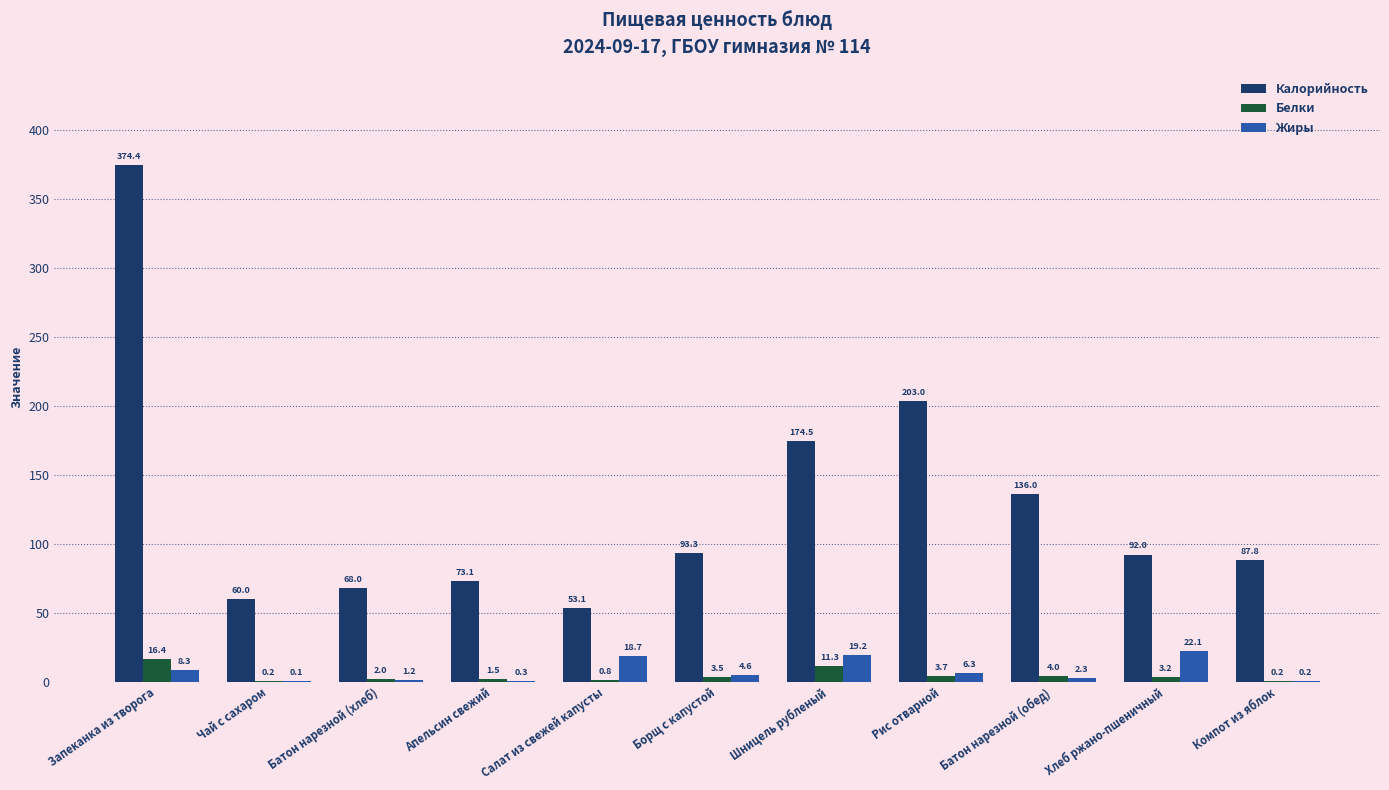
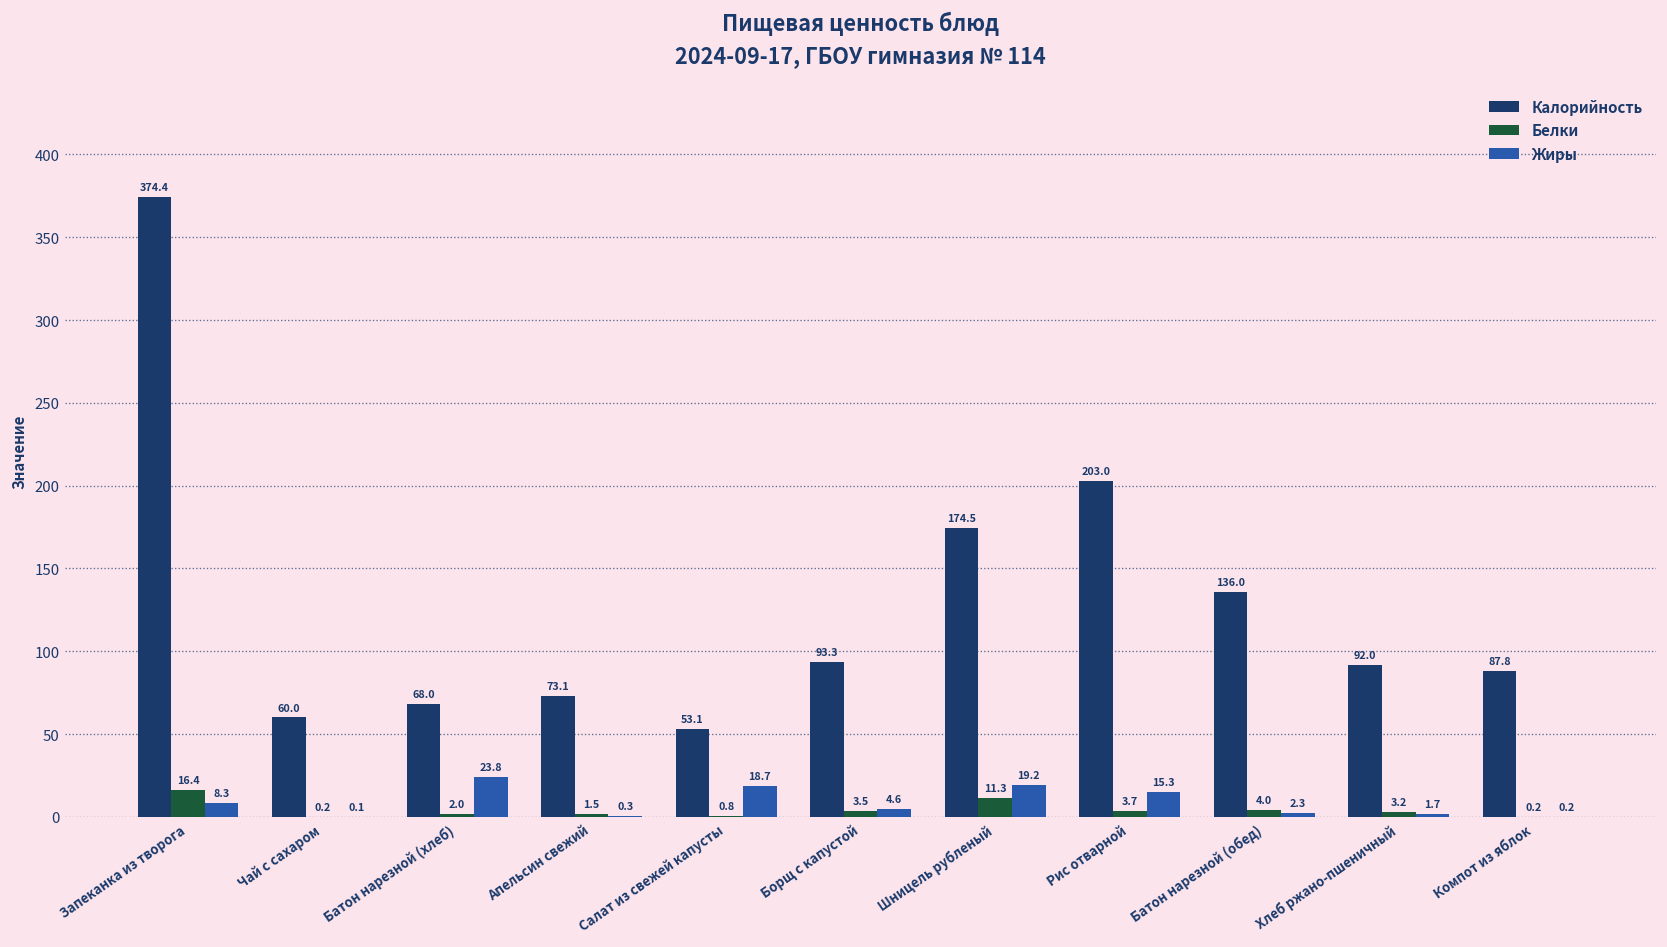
  {
    "Жиры": {
      "Запеканка из творога": 8.3,
      "Чай с сахаром": 0.1,
-     "Батон нарезной (хлеб)": 1.2,
+     "Батон нарезной (хлеб)": 23.8,
      "Апельсин свежий": 0.3,
      "Салат из свежей капусты": 18.7,
      "Борщ с капустой": 4.6,
      "Шницель рубленый": 19.2,
-     "Рис отварной": 6.3,
+     "Рис отварной": 15.3,
      "Батон нарезной (обед)": 2.3,
-     "Хлеб ржано-пшеничный": 22.1,
+     "Хлеб ржано-пшеничный": 1.7,
      "Компот из яблок": 0.2
    }
  }
